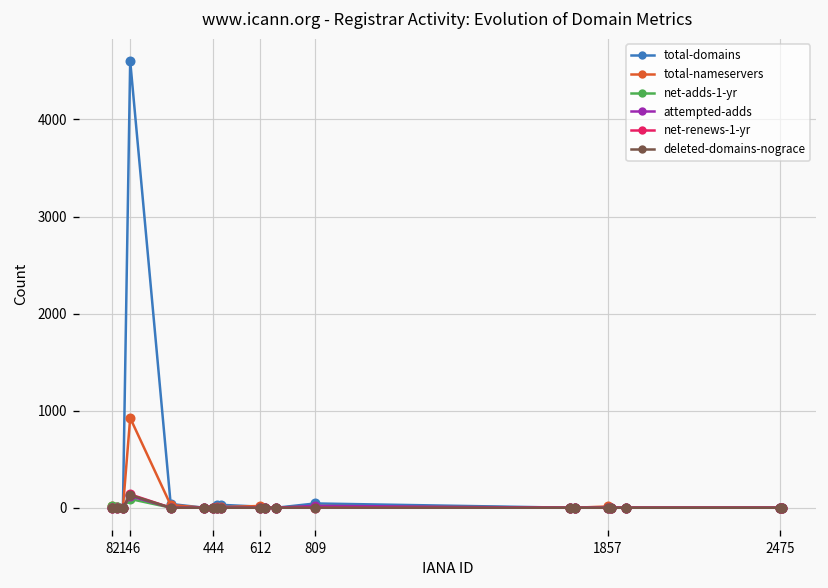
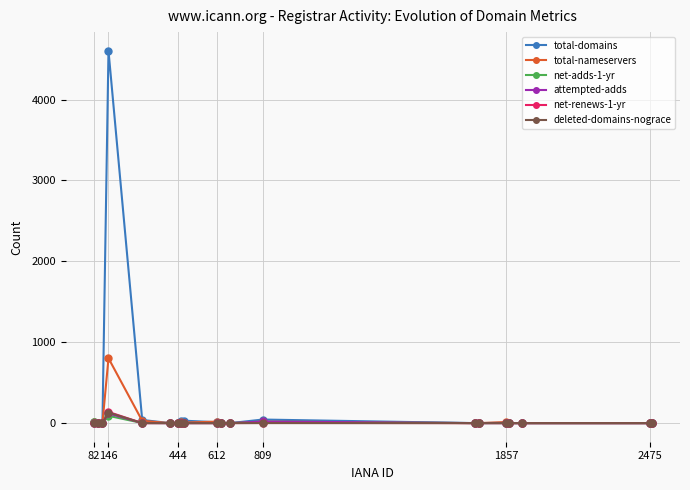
  {
    "total-domains": {
      "146": 4600
    },
    "total-nameservers": {
-     "146": 900
+     "146": 800
    }
  }
